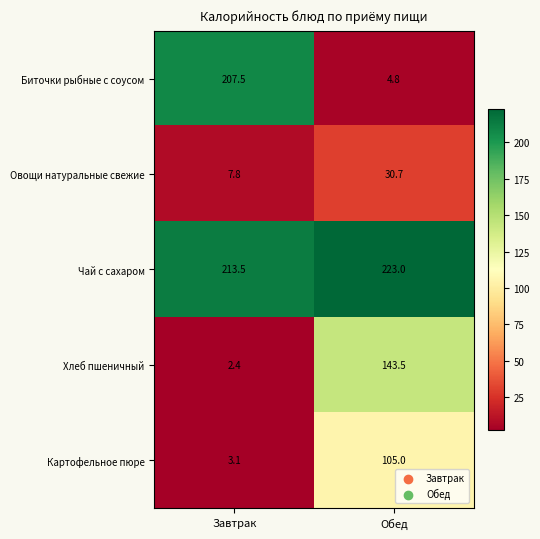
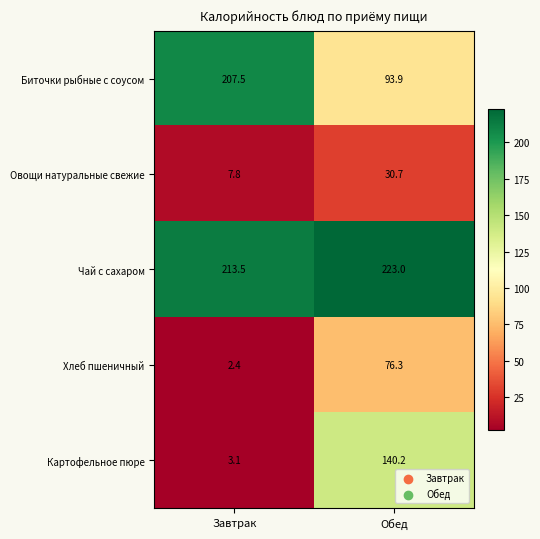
  {
    "Биточки рыбные с соусом": {
      "Завтрак": 207.5,
-     "Обед": 4.8
+     "Обед": 93.9
    },
    "Овощи натуральные свежие": {
      "Завтрак": 7.8,
      "Обед": 30.7
    },
    "Чай с сахаром": {
      "Завтрак": 213.5,
      "Обед": 223.0
    },
    "Хлеб пшеничный": {
      "Завтрак": 2.4,
-     "Обед": 143.5
+     "Обед": 76.3
    },
    "Картофельное пюре": {
      "Завтрак": 3.1,
-     "Обед": 105.0
+     "Обед": 140.2
    }
  }
